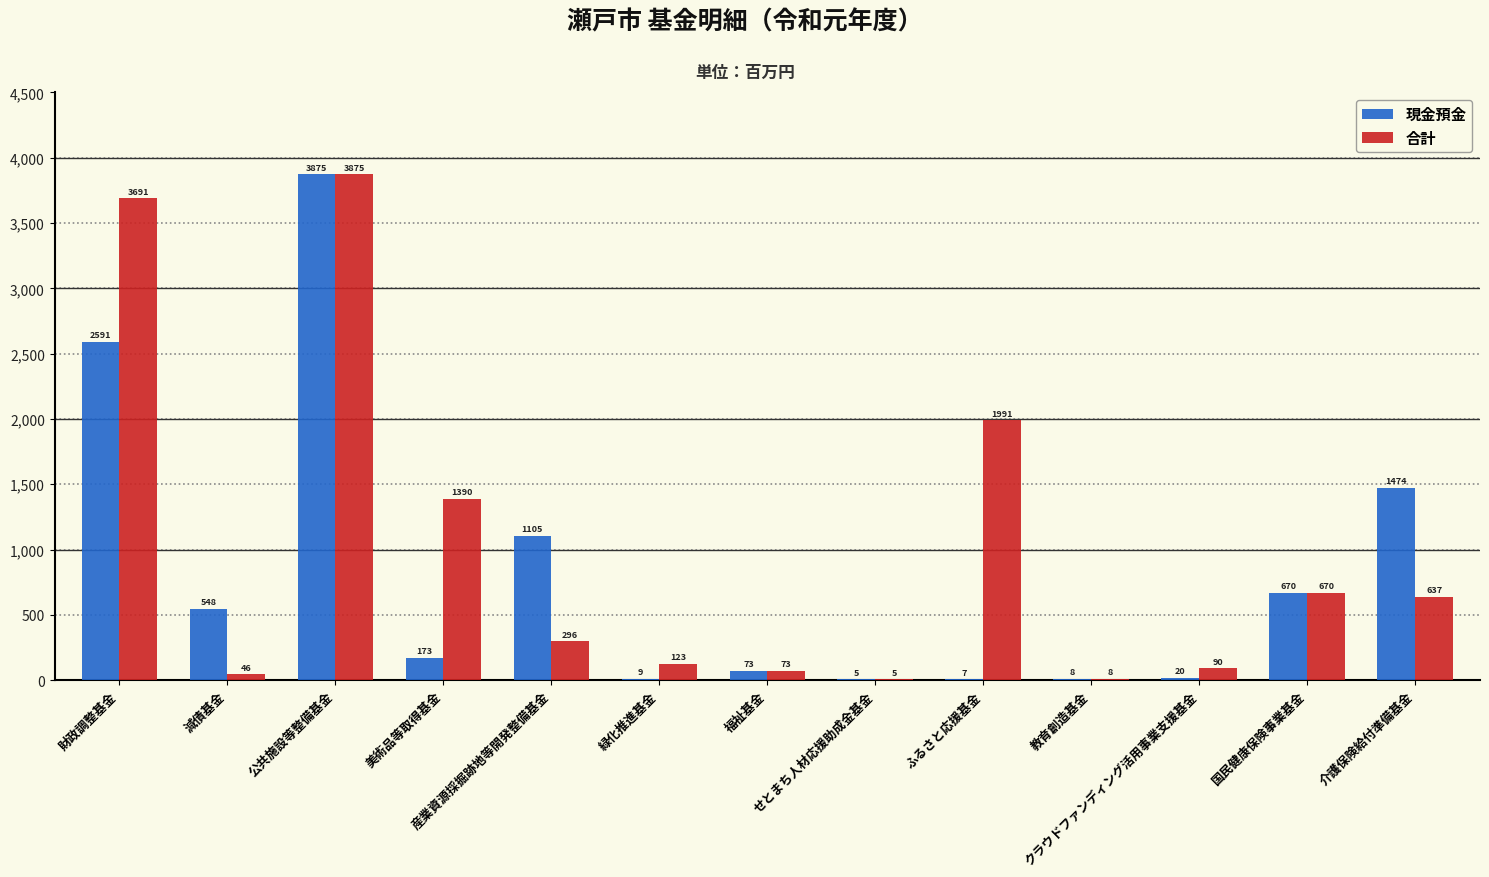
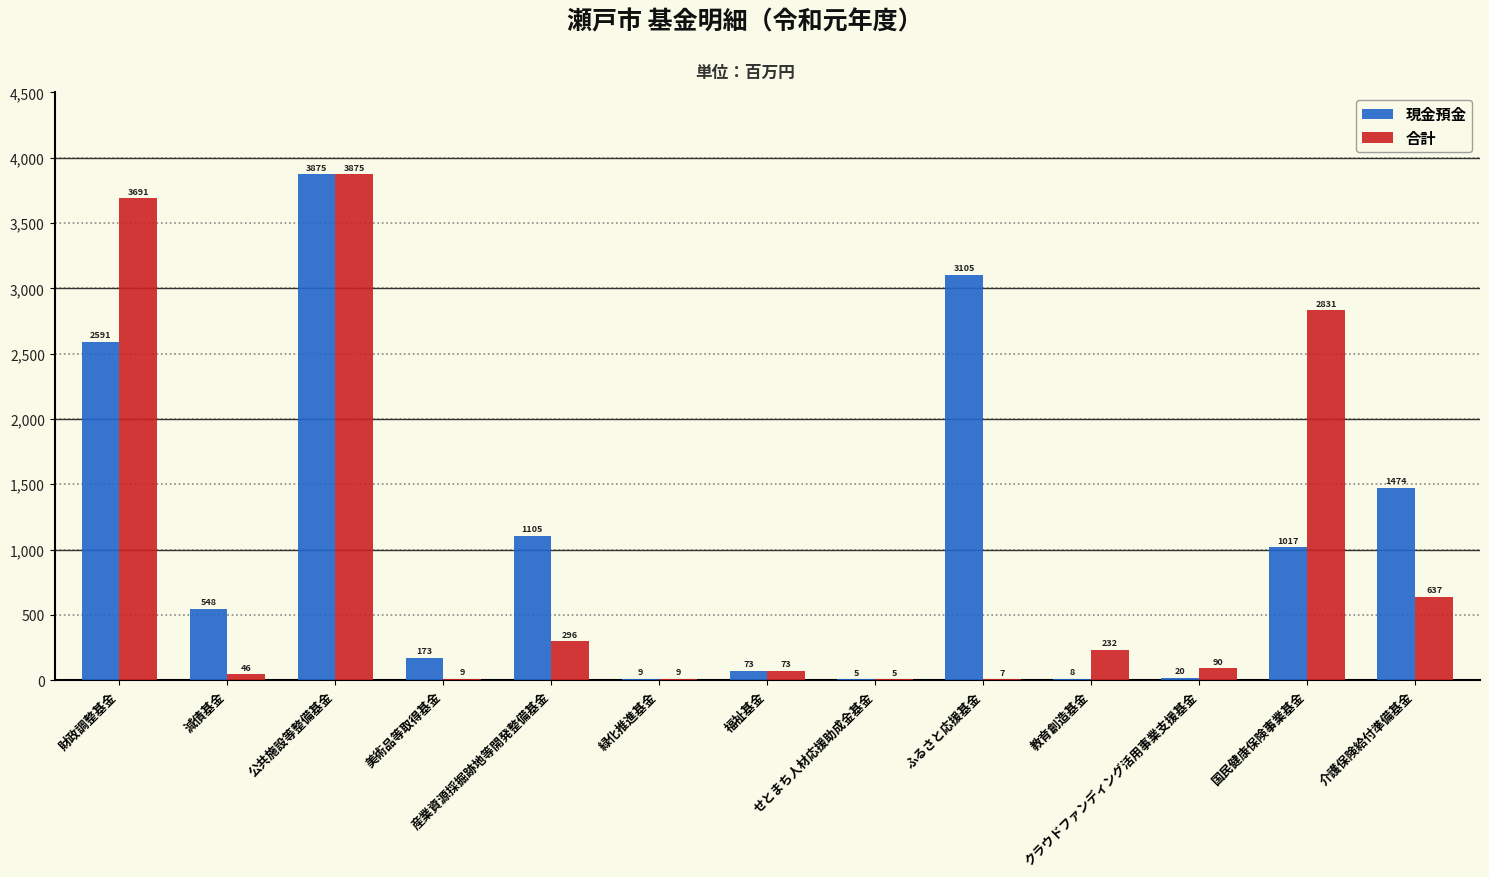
  {
    "現金預金": {
      "財政調整基金": 2591,
      "減債基金": 548,
      "公共施設等整備基金": 3875,
      "美術品等取得基金": 173,
      "産業資源採掘跡地等開発整備基金": 1105,
      "緑化推進基金": 9,
      "福祉基金": 73,
      "せとまち人材応援助成金基金": 5,
-     "ふるさと応援基金": 7,
+     "ふるさと応援基金": 3105,
      "教育創造基金": 8,
      "クラウドファンディング活用事業支援基金": 20,
-     "国民健康保険事業基金": 670,
+     "国民健康保険事業基金": 1017,
      "介護保険給付準備基金": 1474
    },
    "合計": {
      "財政調整基金": 3691,
      "減債基金": 46,
      "公共施設等整備基金": 3875,
-     "美術品等取得基金": 1390,
+     "美術品等取得基金": 9,
      "産業資源採掘跡地等開発整備基金": 296,
-     "緑化推進基金": 123,
+     "緑化推進基金": 9,
      "福祉基金": 73,
      "せとまち人材応援助成金基金": 5,
-     "ふるさと応援基金": 1991,
-     "教育創造基金": 8,
+     "ふるさと応援基金": 7,
+     "教育創造基金": 232,
      "クラウドファンディング活用事業支援基金": 90,
-     "国民健康保険事業基金": 670,
+     "国民健康保険事業基金": 2831,
      "介護保険給付準備基金": 637
    }
  }
